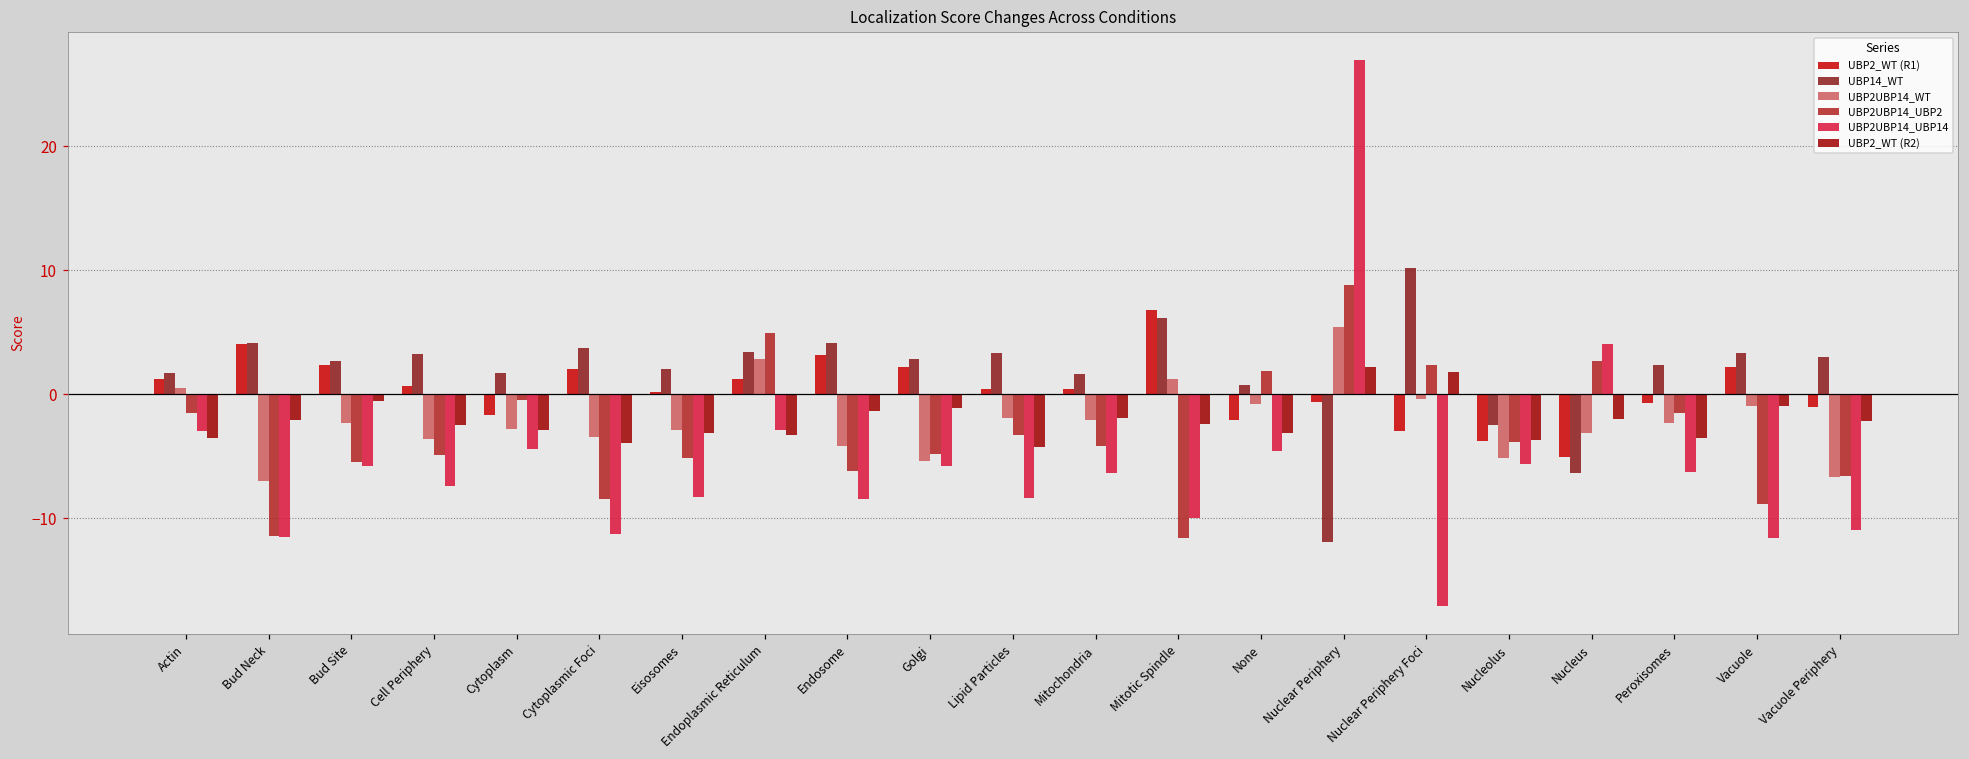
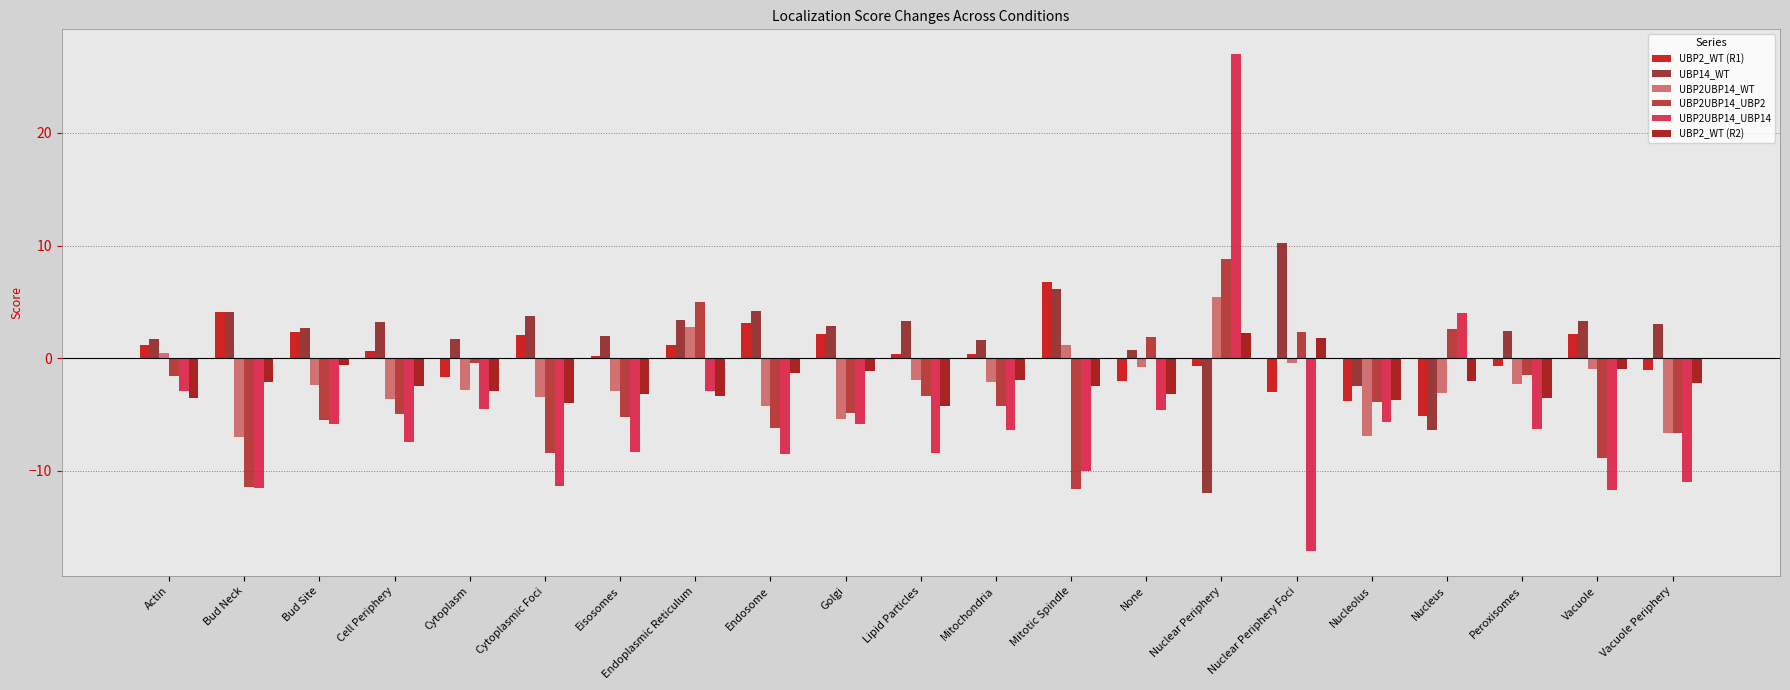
  {
    "UBP2UBP14_WT": {
      "Actin": 0.5,
      "Bud Neck": -7.0,
      "Bud Site": -2.3,
      "Cell Periphery": -3.7,
      "Cytoplasm": -2.8,
      "Cytoplasmic Foci": -3.5,
      "Eisosomes": -2.9,
      "Endoplasmic Reticulum": 2.8,
      "Endosome": -4.2,
      "Golgi": -5.4,
      "Lipid Particles": -2.0,
      "Mitochondria": -2.1,
      "Mitotic Spindle": 1.2,
      "None": -0.8,
      "Nuclear Periphery": 5.4,
      "Nuclear Periphery Foci": -0.4,
-     "Nucleolus": -5.2,
+     "Nucleolus": -6.9,
      "Nucleus": -3.1,
      "Peroxisomes": -2.3,
      "Vacuole": -1.0,
      "Vacuole Periphery": -6.7
    }
  }
